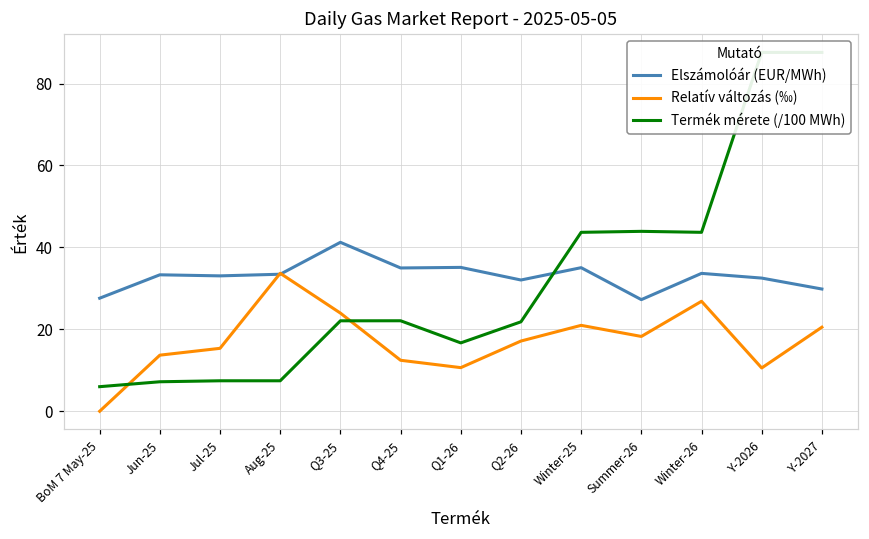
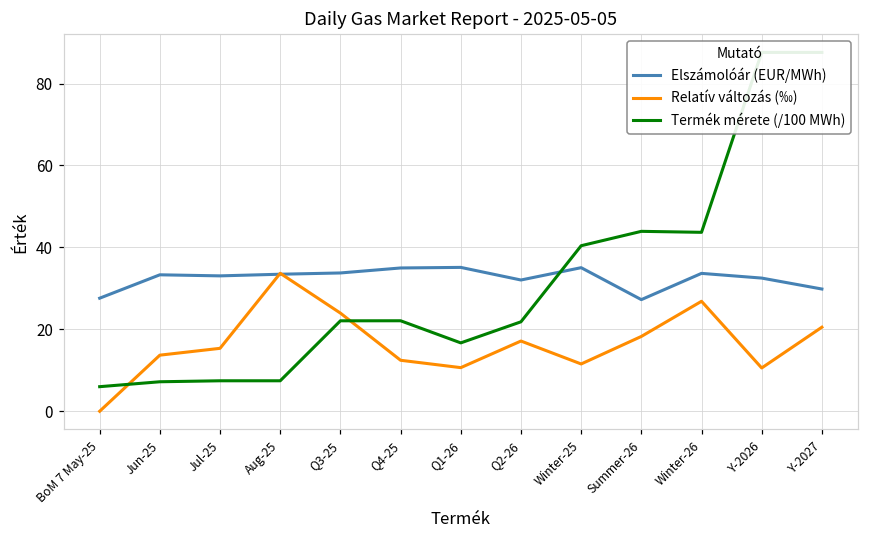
  {
    "Elszámolóár (EUR/MWh)": {
      "BoM 7 May-25": 28,
      "Jun-25": 33,
      "Jul-25": 33,
-     "Q3-25": 41,
+     "Q3-25": 34,
      "Q4-25": 35,
      "Q1-26": 35,
      "Q2-26": 32,
      "Winter-25": 35,
      "Summer-26": 27,
      "Winter-26": 34,
      "Y-2026": 33,
      "Y-2027": 30
    },
    "Relatív változás (‰)": {
      "BoM 7 May-25": 0,
      "Jun-25": 14,
      "Jul-25": 15,
      "Q3-25": 24,
      "Q4-25": 12,
      "Q1-26": 11,
      "Q2-26": 17,
-     "Winter-25": 21,
+     "Winter-25": 12,
      "Summer-26": 18,
      "Winter-26": 27,
      "Y-2026": 11,
      "Y-2027": 21
    },
    "Termék mérete (/100 MWh)": {
      "BoM 7 May-25": 6,
      "Jun-25": 7,
      "Jul-25": 7,
      "Aug-25": 7,
      "Q3-25": 22,
      "Q4-25": 22,
      "Q1-26": 17,
      "Q2-26": 22,
-     "Winter-25": 44,
+     "Winter-25": 40,
      "Summer-26": 44,
      "Winter-26": 44
    }
  }
